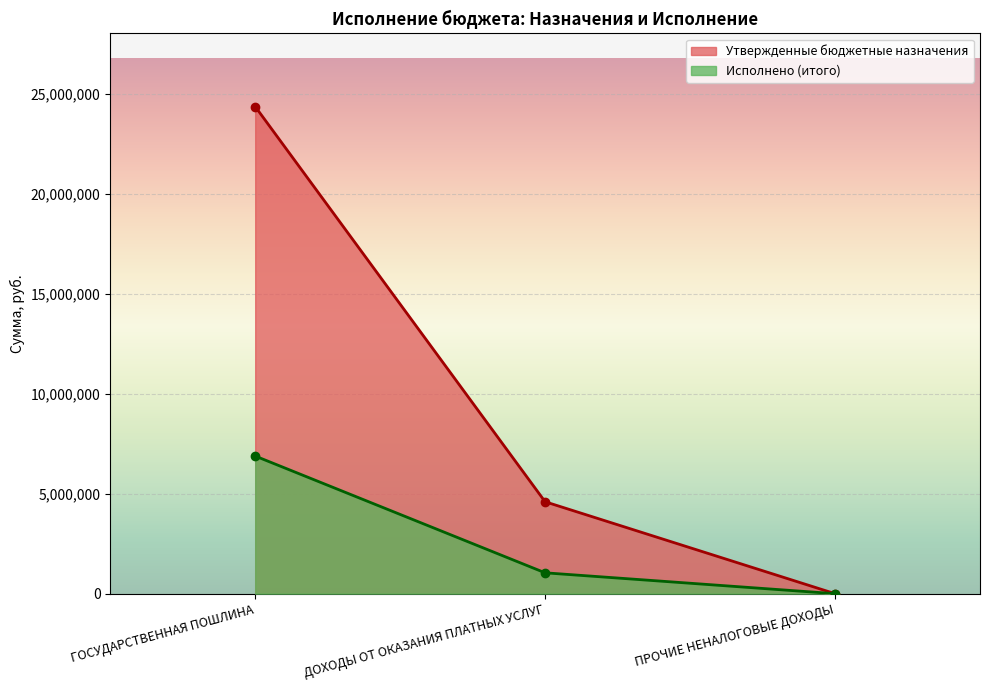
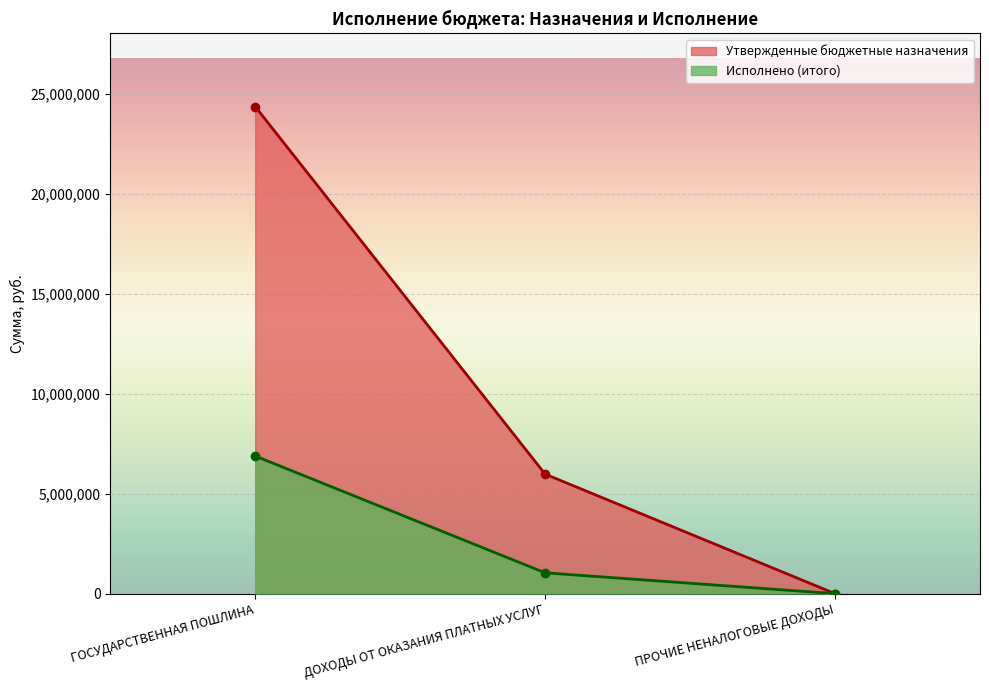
  {
    "Утвержденные бюджетные назначения": {
      "ГОСУДАРСТВЕННАЯ ПОШЛИНА": "24,400,000",
-     "ДОХОДЫ ОТ ОКАЗАНИЯ ПЛАТНЫХ УСЛУГ": "4,600,000"
+     "ДОХОДЫ ОТ ОКАЗАНИЯ ПЛАТНЫХ УСЛУГ": "6,000,000"
    },
    "Исполнено (итого)": {
      "ГОСУДАРСТВЕННАЯ ПОШЛИНА": "6,900,000",
      "ДОХОДЫ ОТ ОКАЗАНИЯ ПЛАТНЫХ УСЛУГ": "1,000,000"
    }
  }
